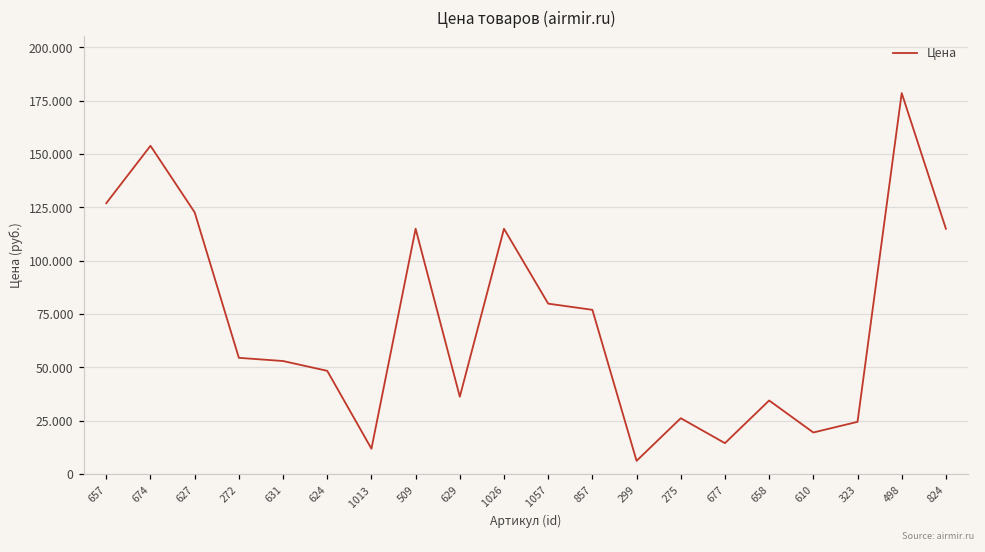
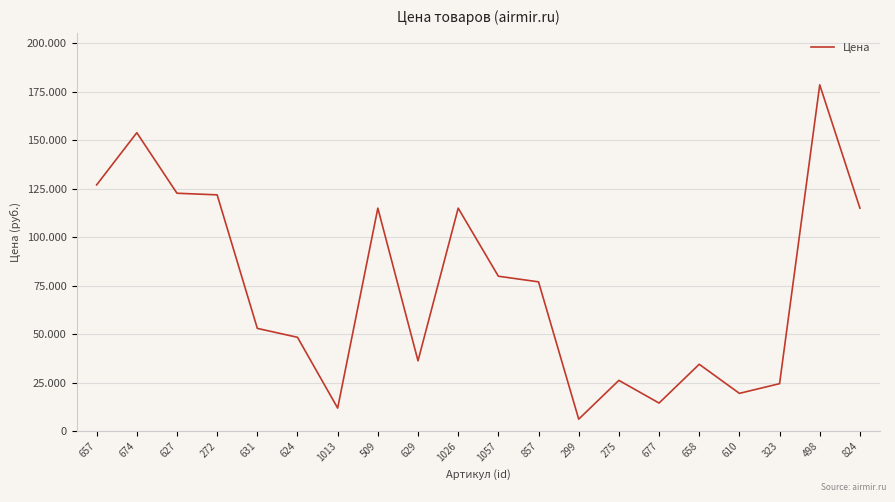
  {
    "657": 127,
    "674": 154,
    "627": 123,
-   "272": 55,
+   "272": 122,
    "631": 53,
    "624": 48,
    "1013": 12,
    "509": 115,
    "629": 36,
    "1026": 115,
    "1057": 80,
    "857": 77,
    "299": 6,
    "275": 26,
    "677": 15,
    "658": 35,
    "610": 20,
    "323": 25,
    "498": 179,
    "824": 115
  }
